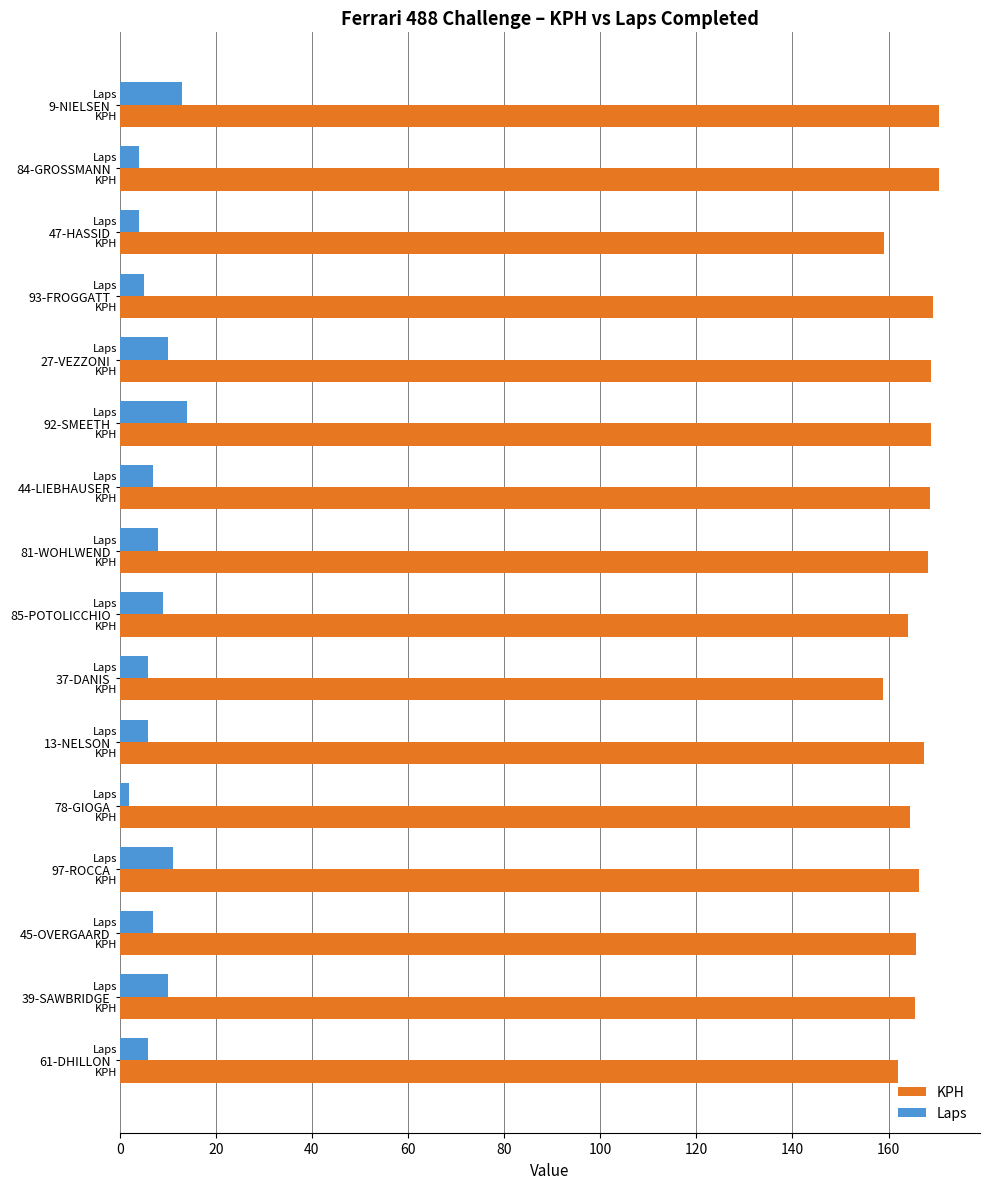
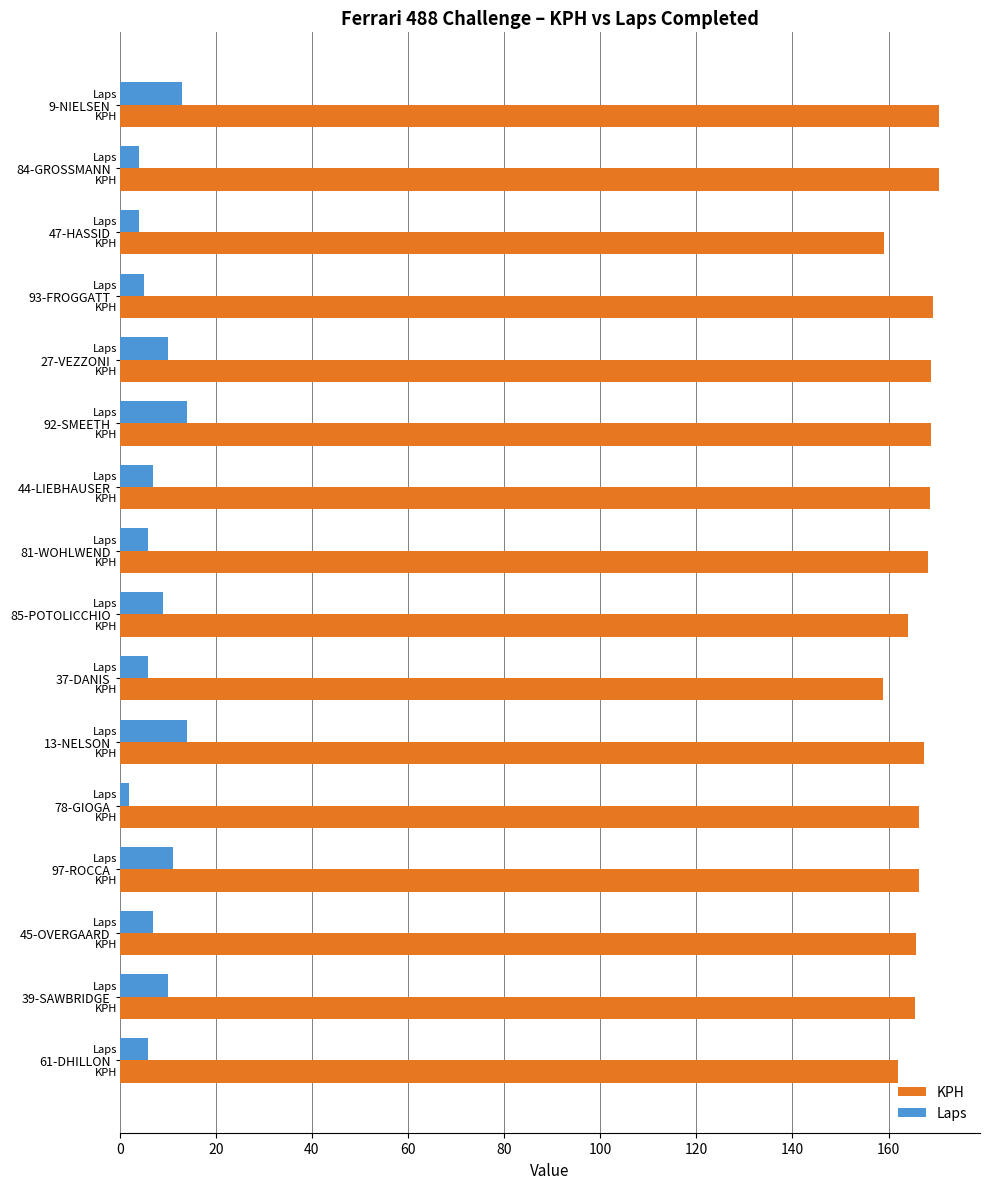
  {
    "KPH": {
      "9-NIELSEN": 171,
      "84-GROSSMANN": 171,
      "47-HASSID": 159,
      "93-FROGGATT": 169,
      "27-VEZZONI": 169,
      "92-SMEETH": 169,
      "44-LIEBHAUSER": 169,
      "81-WOHLWEND": 168,
      "85-POTOLICCHIO": 164,
      "37-DANIS": 159,
      "13-NELSON": 167,
-     "78-GIOGA": 164,
+     "78-GIOGA": 166,
      "97-ROCCA": 166,
      "45-OVERGAARD": 166,
      "39-SAWBRIDGE": 166,
      "61-DHILLON": 162
    },
    "Laps": {
      "9-NIELSEN": 13,
      "84-GROSSMANN": 4,
      "47-HASSID": 4,
      "93-FROGGATT": 5,
      "27-VEZZONI": 10,
      "92-SMEETH": 14,
      "44-LIEBHAUSER": 7,
-     "81-WOHLWEND": 8,
+     "81-WOHLWEND": 6,
      "85-POTOLICCHIO": 9,
      "37-DANIS": 6,
-     "13-NELSON": 6,
+     "13-NELSON": 14,
      "78-GIOGA": 2,
      "97-ROCCA": 11,
      "45-OVERGAARD": 7,
      "39-SAWBRIDGE": 10,
      "61-DHILLON": 6
    }
  }
